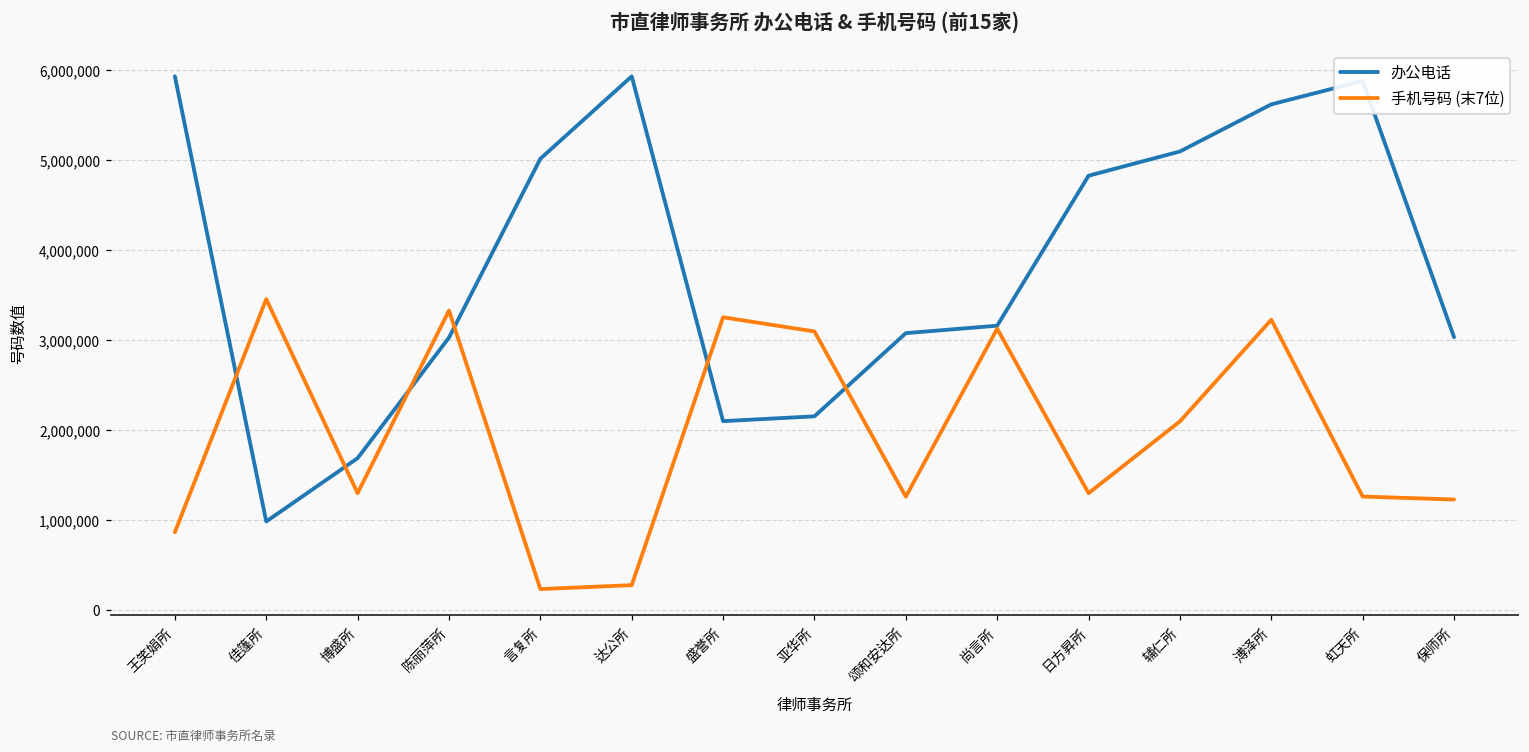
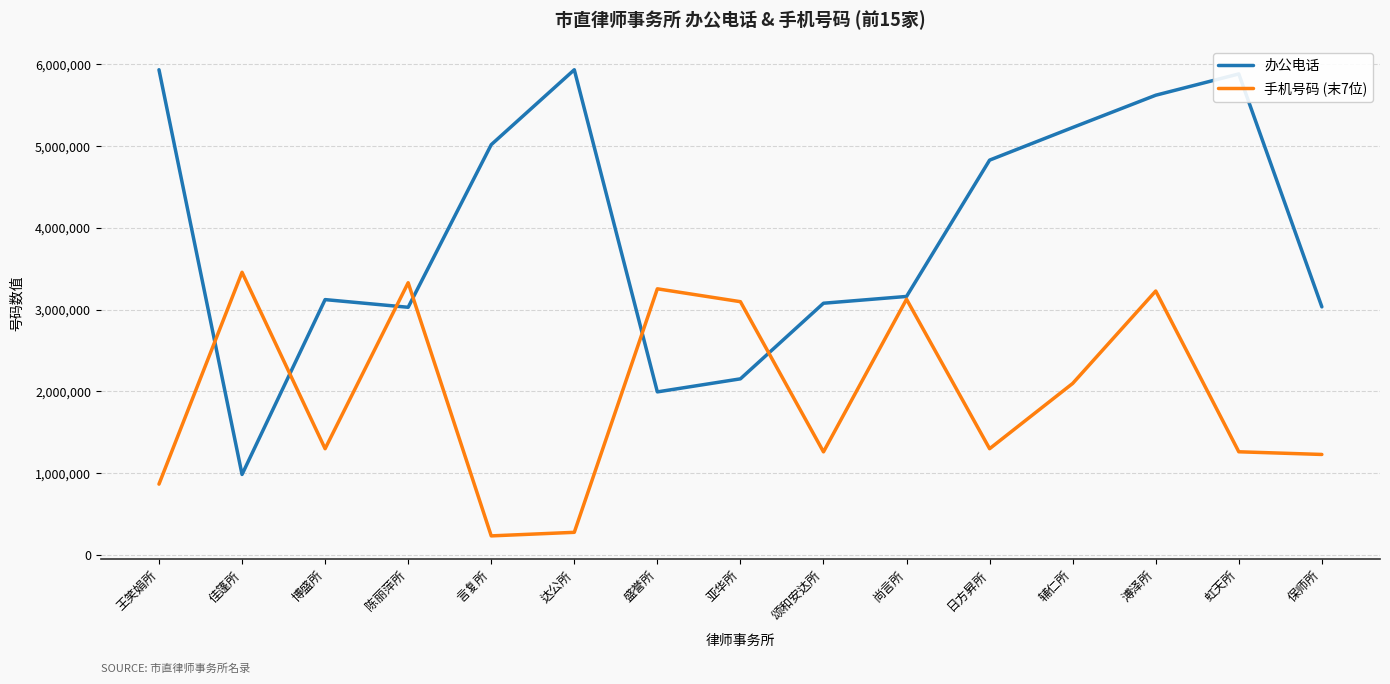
  {
    "办公电话": {
      "王笑娟所": "5,900,000",
      "佳篷所": "1,000,000",
-     "博盛所": "1,700,000",
+     "博盛所": "3,100,000",
      "陈丽萍所": "3,000,000",
      "言复所": "5,000,000",
      "达公所": "5,900,000",
-     "盛誉所": "2,100,000",
+     "盛誉所": "2,000,000",
      "亚华所": "2,200,000",
      "颂和安达所": "3,100,000",
      "尚言所": "3,200,000",
      "日方昇所": "4,800,000",
-     "辅仁所": "5,100,000",
+     "辅仁所": "5,200,000",
      "溥泽所": "5,600,000",
      "保师所": "3,000,000"
    },
    "手机号码 (末7位)": {
      "王笑娟所": "900,000",
      "佳篷所": "3,500,000",
      "博盛所": "1,300,000",
      "陈丽萍所": "3,300,000",
      "言复所": "200,000",
      "达公所": "300,000",
      "盛誉所": "3,300,000",
      "亚华所": "3,100,000",
      "颂和安达所": "1,300,000",
      "尚言所": "3,100,000",
      "日方昇所": "1,300,000",
      "辅仁所": "2,100,000",
      "溥泽所": "3,200,000",
      "虹天所": "1,300,000",
      "保师所": "1,200,000"
    }
  }
